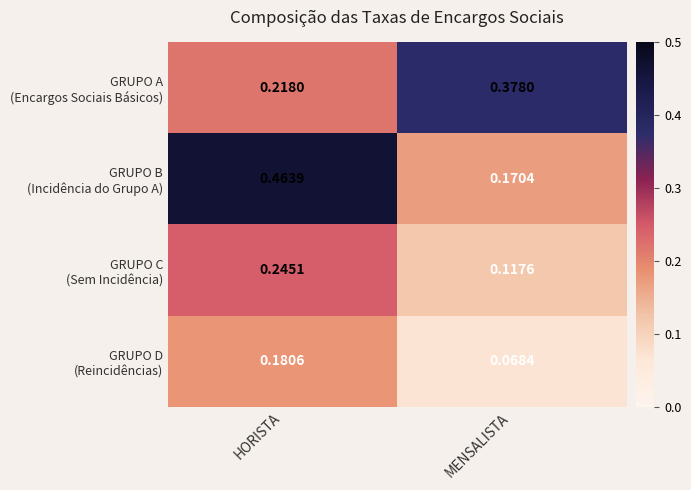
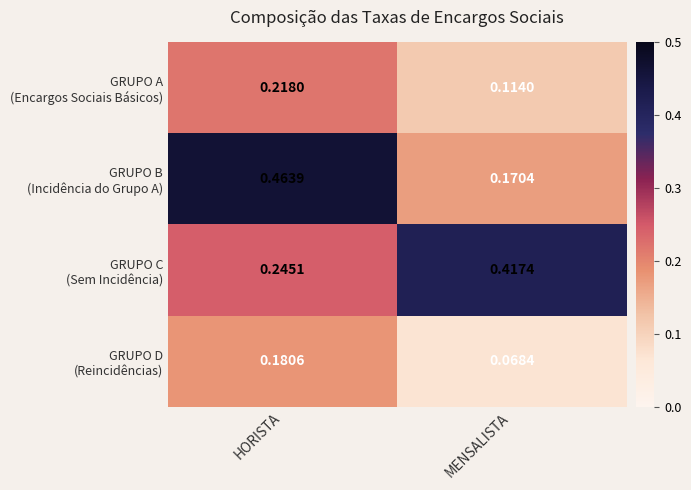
  {
    "GRUPO A (Encargos Sociais Básicos)": {
      "HORISTA": 0.2180,
-     "MENSALISTA": 0.3780
+     "MENSALISTA": 0.1140
    },
    "GRUPO B (Incidência do Grupo A)": {
      "HORISTA": 0.4639,
      "MENSALISTA": 0.1704
    },
    "GRUPO C (Sem Incidência)": {
      "HORISTA": 0.2451,
-     "MENSALISTA": 0.1176
+     "MENSALISTA": 0.4174
    },
    "GRUPO D (Reincidências)": {
      "HORISTA": 0.1806
    }
  }
